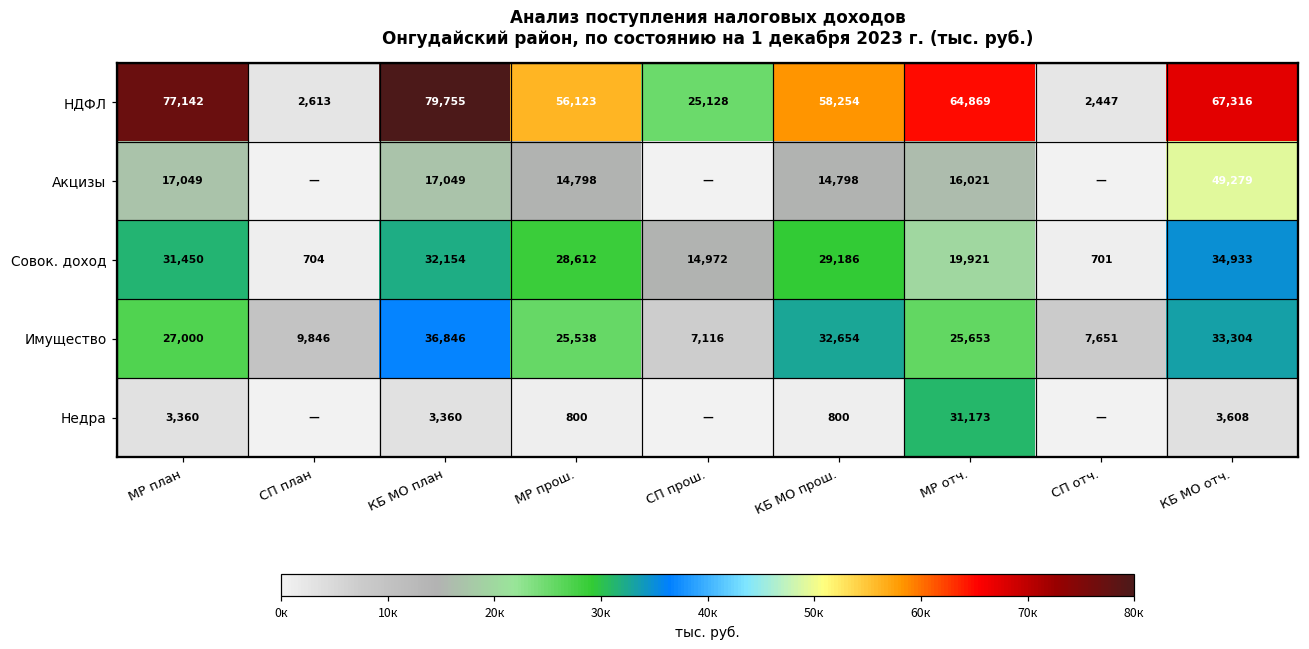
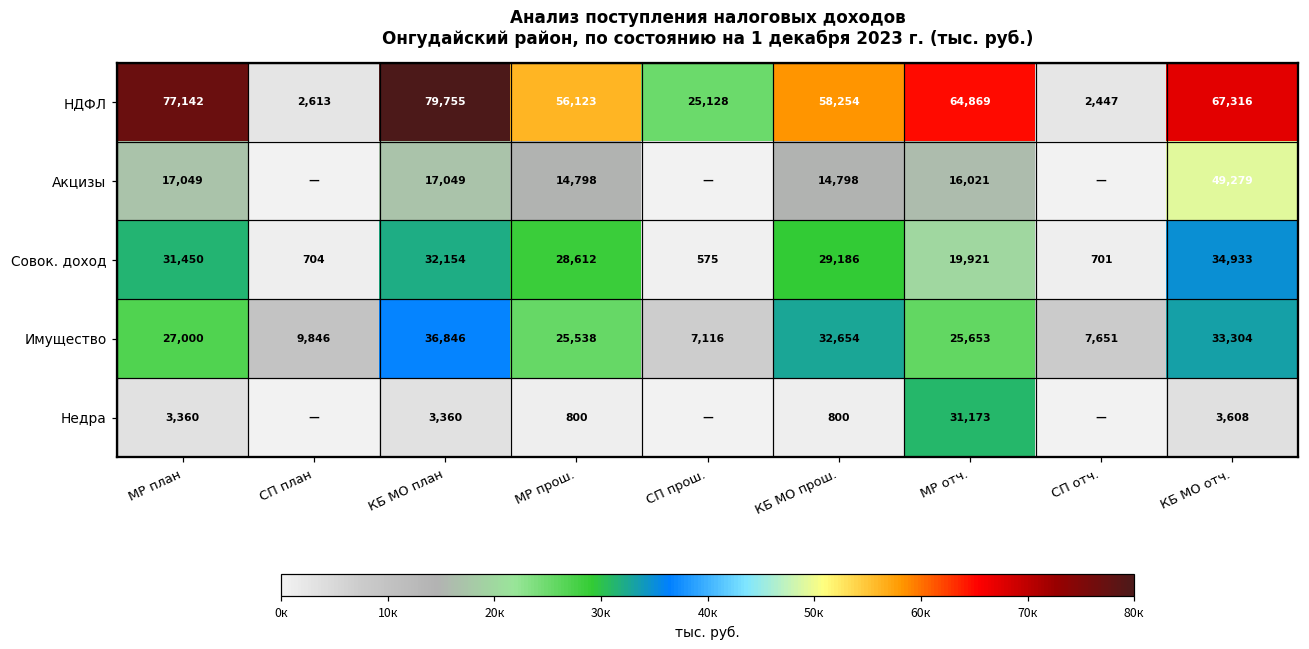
  {
    "НДФЛ": {
      "МР план": "77,142",
      "СП план": "2,613",
      "КБ МО план": "79,755",
      "МР прош.": "56,123",
      "СП прош.": "25,128",
      "КБ МО прош.": "58,254",
      "МР отч.": "64,869",
      "СП отч.": "2,447",
      "КБ МО отч.": "67,316"
    },
    "Акцизы": {
      "МР план": "17,049",
      "КБ МО план": "17,049",
      "МР прош.": "14,798",
      "КБ МО прош.": "14,798",
      "МР отч.": "16,021",
      "КБ МО отч.": "49,279"
    },
    "Совок. доход": {
      "МР план": "31,450",
      "СП план": "704",
      "КБ МО план": "32,154",
      "МР прош.": "28,612",
-     "СП прош.": "14,972",
+     "СП прош.": "575",
      "КБ МО прош.": "29,186",
      "МР отч.": "19,921",
      "СП отч.": "701",
      "КБ МО отч.": "34,933"
    },
    "Имущество": {
      "МР план": "27,000",
      "СП план": "9,846",
      "КБ МО план": "36,846",
      "МР прош.": "25,538",
      "СП прош.": "7,116",
      "КБ МО прош.": "32,654",
      "МР отч.": "25,653",
      "СП отч.": "7,651",
      "КБ МО отч.": "33,304"
    },
    "Недра": {
      "МР план": "3,360",
      "КБ МО план": "3,360",
      "МР прош.": "800",
      "КБ МО прош.": "800",
      "МР отч.": "31,173",
      "КБ МО отч.": "3,608"
    }
  }
